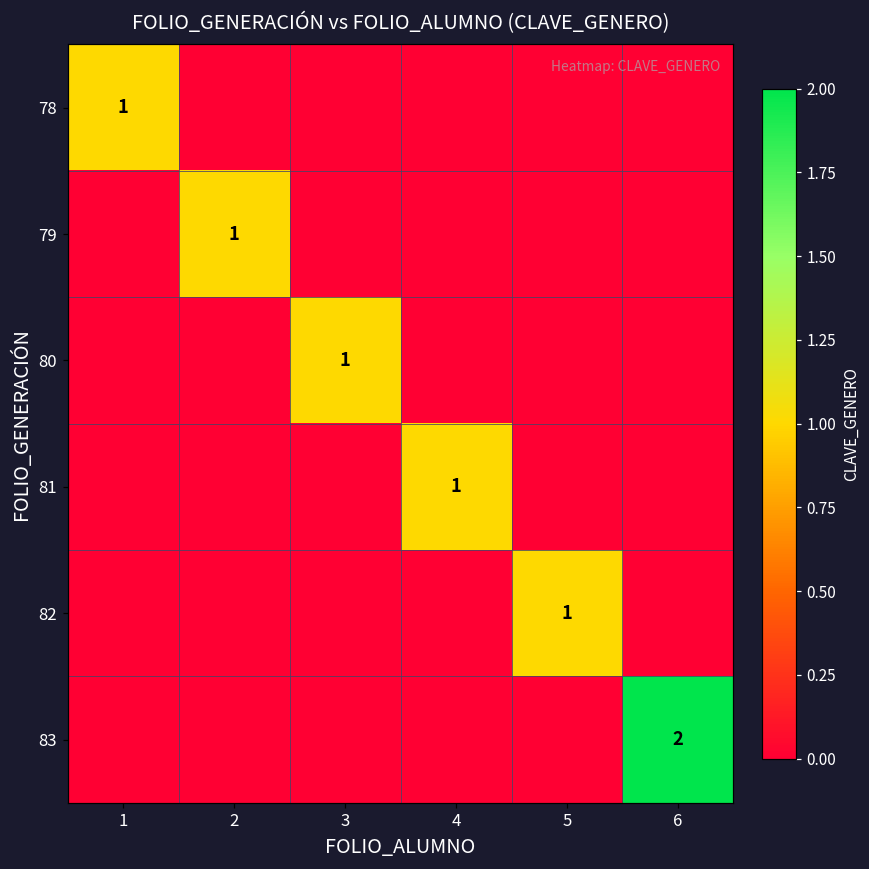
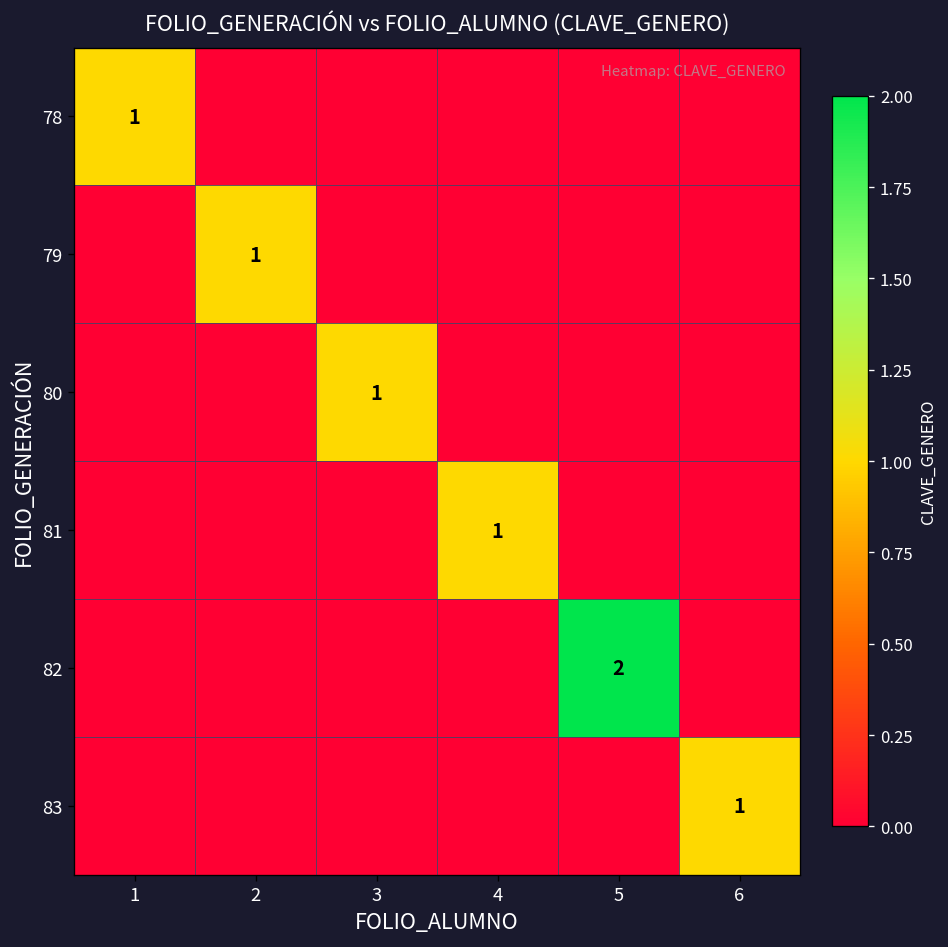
  {
    "78": {
      "1": 1
    },
    "79": {
      "2": 1
    },
    "80": {
      "3": 1
    },
    "81": {
      "4": 1
    },
    "82": {
-     "5": 1
+     "5": 2
    },
    "83": {
-     "6": 2
+     "6": 1
    }
  }
